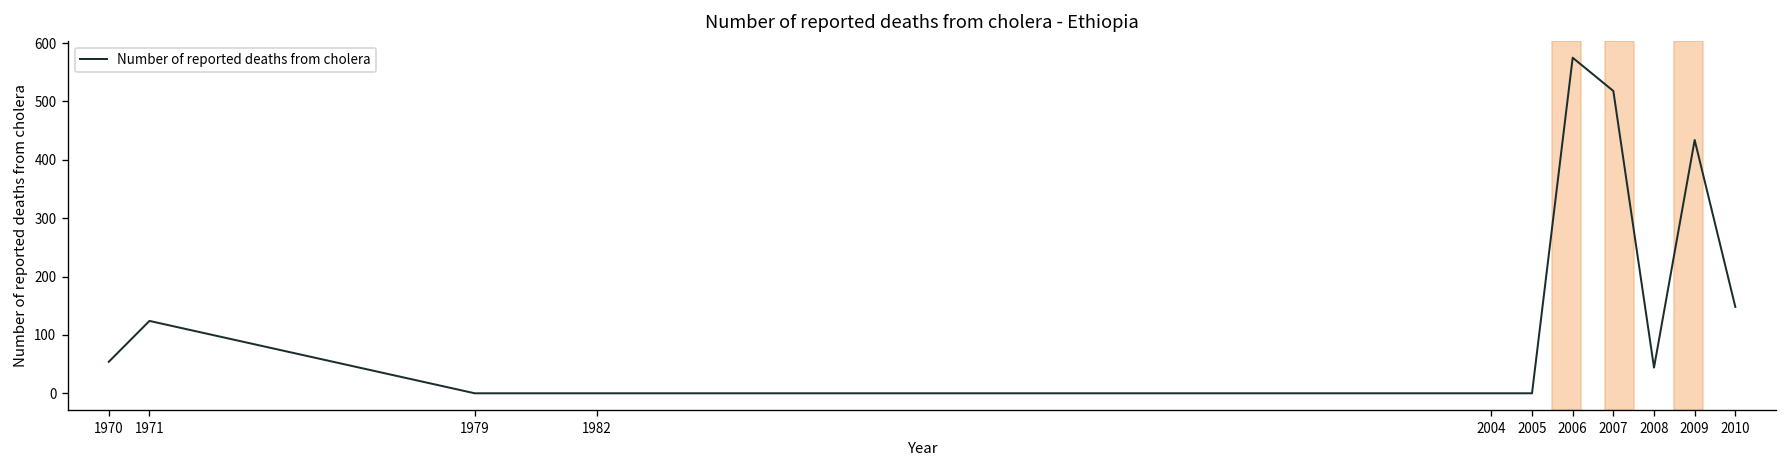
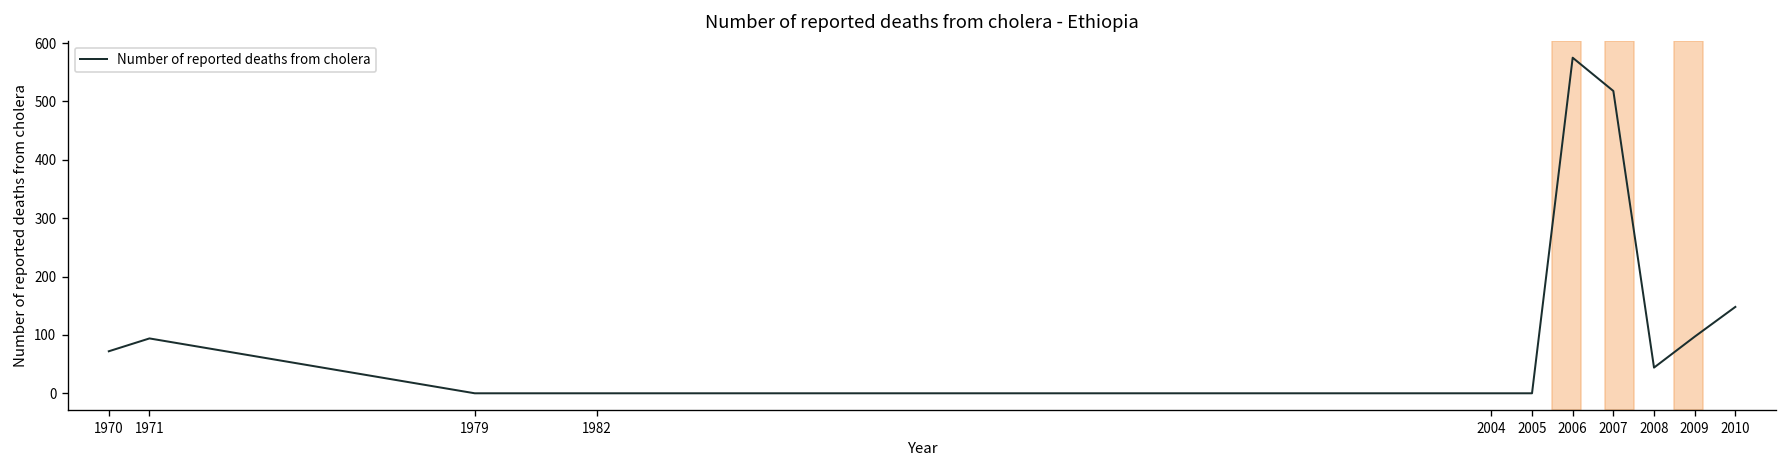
  {
-   "1970": 50,
-   "1971": 120,
+   "1970": 70,
+   "1971": 90,
    "1979": 0,
    "1982": 0,
    "2004": 0,
    "2005": 0,
    "2006": 580,
    "2007": 520,
    "2008": 40,
-   "2009": 430,
+   "2009": 100,
    "2010": 150
  }
